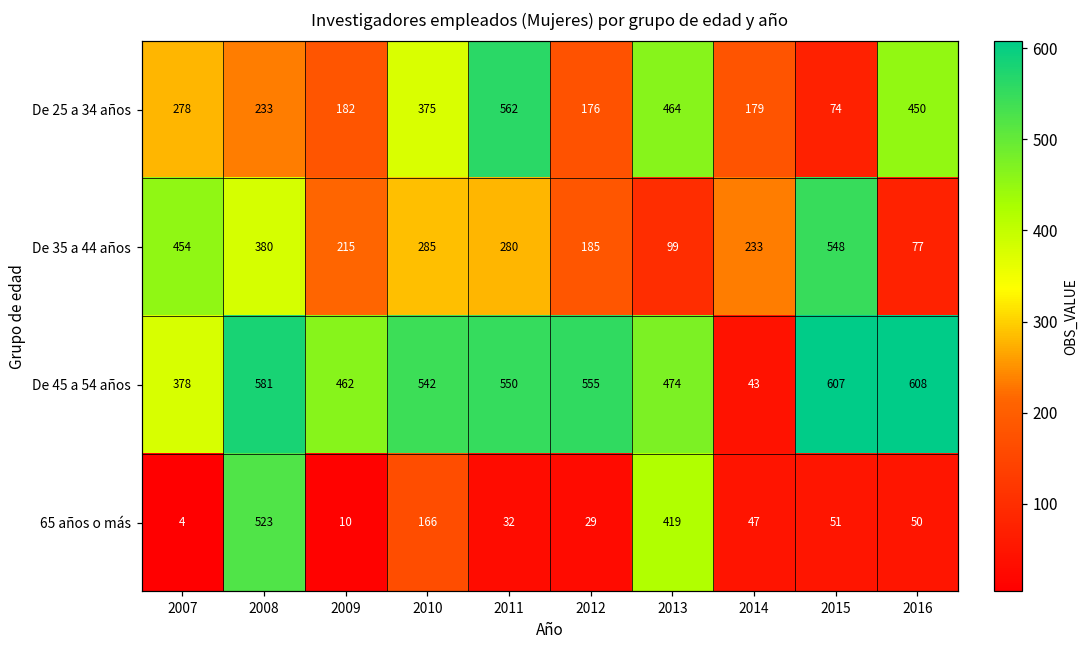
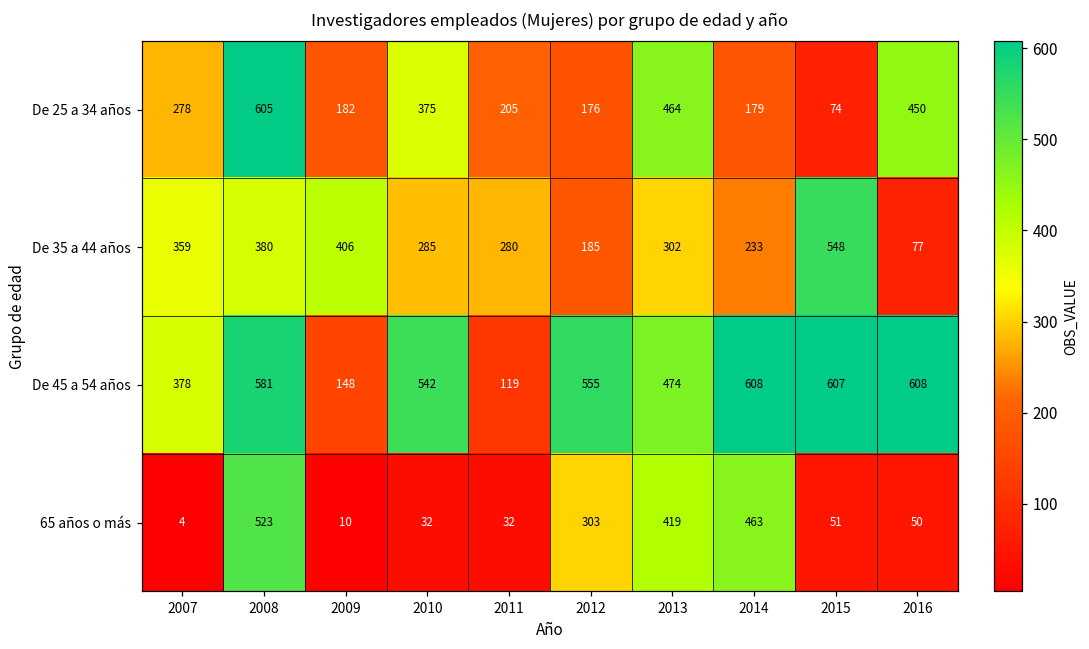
  {
    "De 25 a 34 años": {
      "2007": 278,
-     "2008": 233,
+     "2008": 605,
      "2009": 182,
      "2010": 375,
-     "2011": 562,
+     "2011": 205,
      "2012": 176,
      "2013": 464,
      "2014": 179,
      "2015": 74,
      "2016": 450
    },
    "De 35 a 44 años": {
-     "2007": 454,
+     "2007": 359,
      "2008": 380,
-     "2009": 215,
+     "2009": 406,
      "2010": 285,
      "2011": 280,
      "2012": 185,
-     "2013": 99,
+     "2013": 302,
      "2014": 233,
      "2015": 548,
      "2016": 77
    },
    "De 45 a 54 años": {
      "2007": 378,
      "2008": 581,
-     "2009": 462,
+     "2009": 148,
      "2010": 542,
-     "2011": 550,
+     "2011": 119,
      "2012": 555,
      "2013": 474,
-     "2014": 43,
+     "2014": 608,
      "2015": 607,
      "2016": 608
    },
    "65 años o más": {
      "2007": 4,
      "2008": 523,
      "2009": 10,
-     "2010": 166,
+     "2010": 32,
      "2011": 32,
-     "2012": 29,
+     "2012": 303,
      "2013": 419,
-     "2014": 47,
+     "2014": 463,
      "2015": 51,
      "2016": 50
    }
  }
